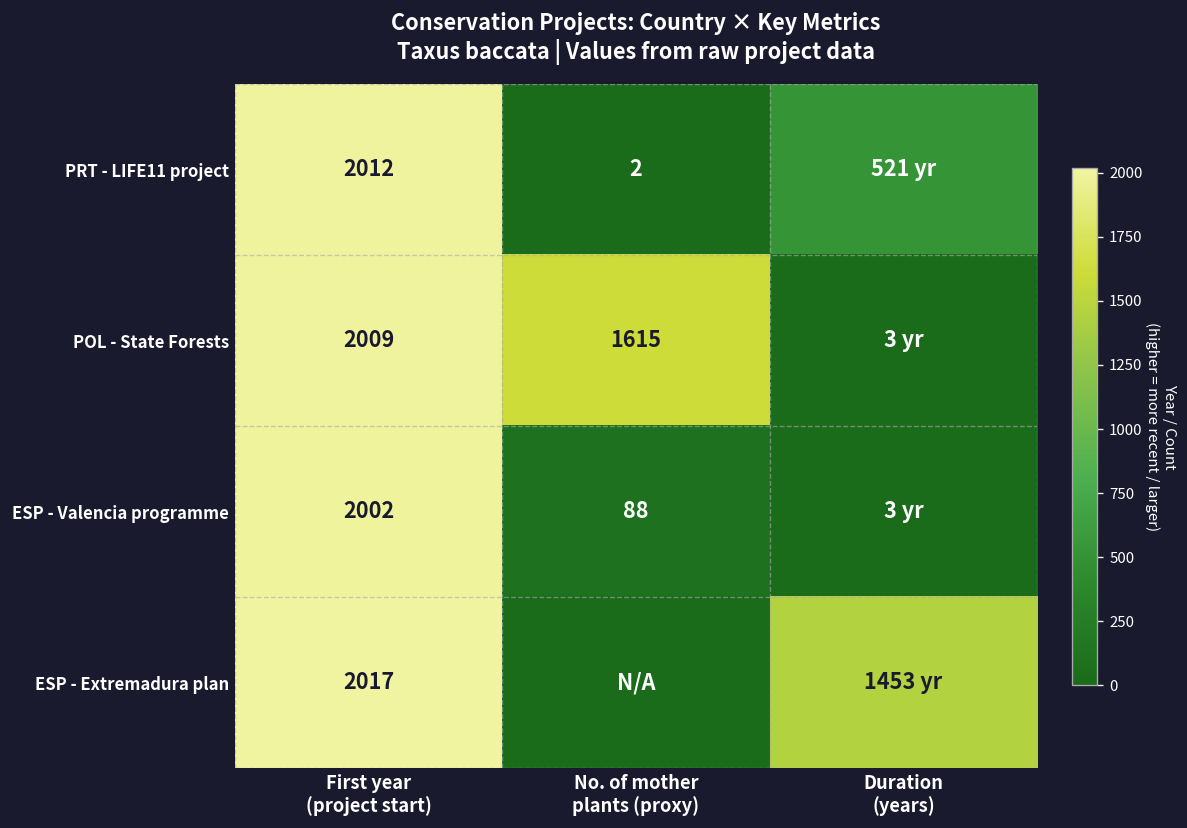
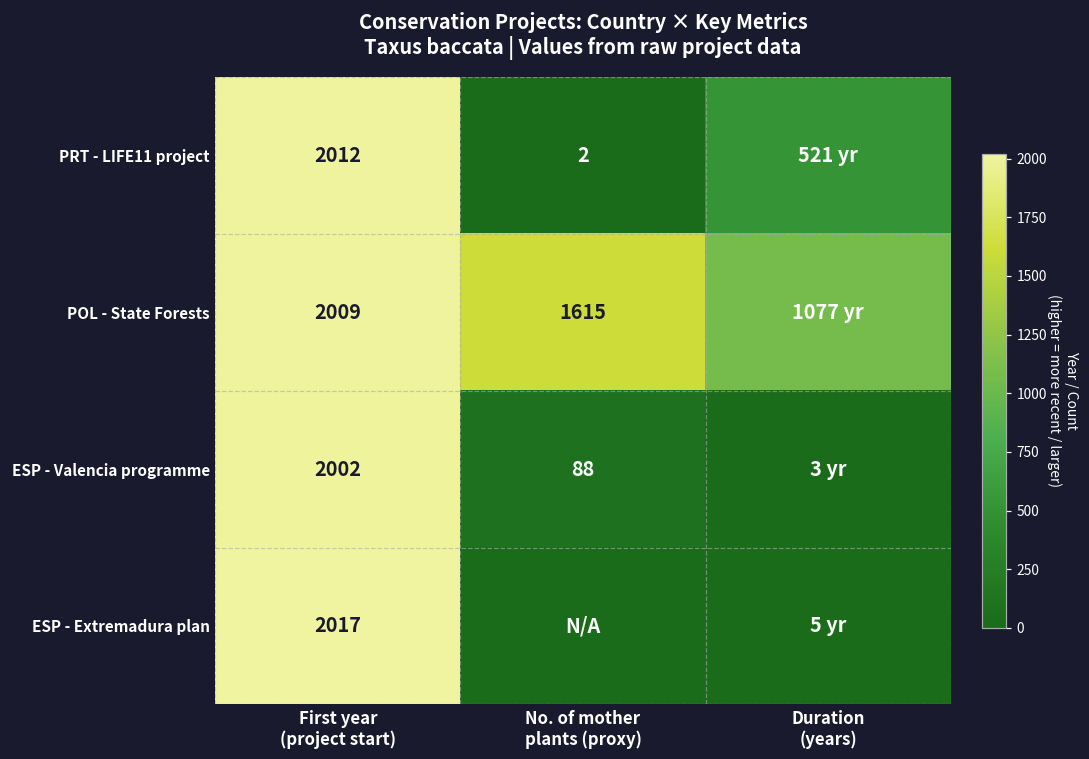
  {
    "PRT - LIFE11 project": {
      "First year (project start)": 2012,
      "No. of mother plants (proxy)": 2,
      "Duration (years)": 521
    },
    "POL - State Forests": {
      "First year (project start)": 2009,
      "No. of mother plants (proxy)": 1615,
-     "Duration (years)": 3
+     "Duration (years)": 1077
    },
    "ESP - Valencia programme": {
      "First year (project start)": 2002,
      "No. of mother plants (proxy)": 88,
      "Duration (years)": 3
    },
    "ESP - Extremadura plan": {
      "First year (project start)": 2017,
-     "Duration (years)": 1453
+     "Duration (years)": 5
    }
  }
